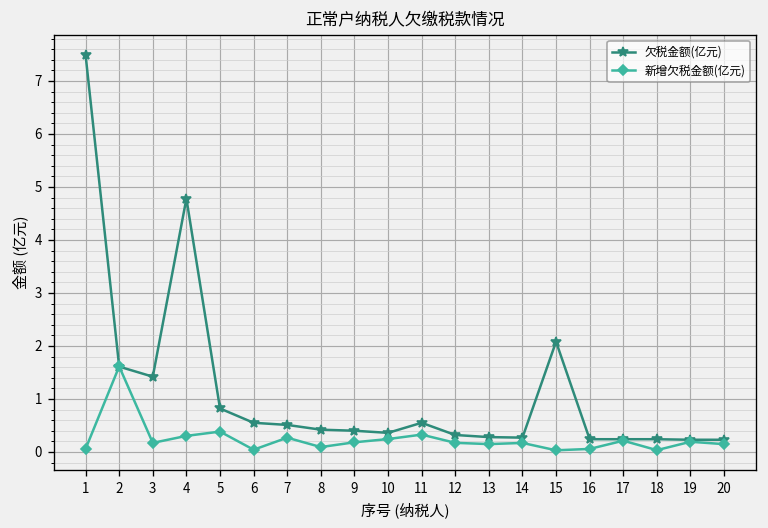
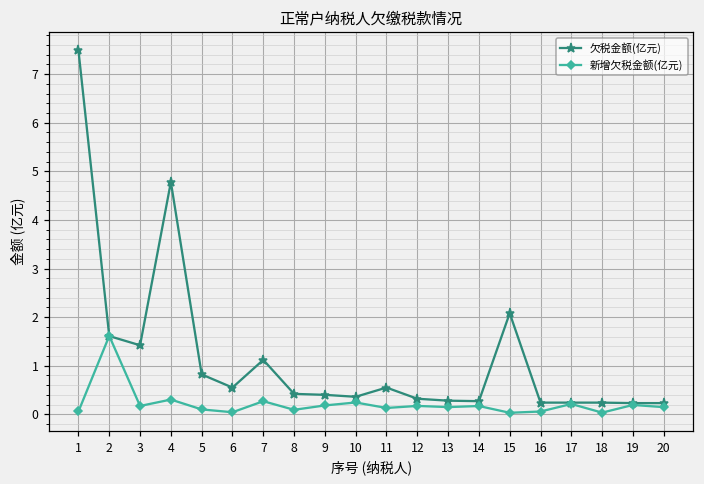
  {
    "欠税金额(亿元)": {
      "1": 7.5,
      "3": 1.4,
      "4": 4.8,
      "5": 0.8,
      "6": 0.6,
-     "7": 0.5,
+     "7": 1.1,
      "8": 0.4,
      "9": 0.4,
      "10": 0.4,
      "11": 0.6,
      "12": 0.3,
      "13": 0.3,
      "14": 0.3,
      "15": 2.1,
      "16": 0.2,
      "18": 0.2,
      "20": 0.2
    },
    "新增欠税金额(亿元)": {
      "1": 0.1,
      "3": 0.2,
      "4": 0.3,
-     "5": 0.4,
+     "5": 0.1,
      "6": 0.0,
      "7": 0.3,
      "8": 0.1,
      "9": 0.2,
      "10": 0.2,
-     "11": 0.3,
+     "11": 0.1,
      "12": 0.2,
      "13": 0.1,
      "14": 0.2,
      "15": 0.0,
      "16": 0.1,
      "18": 0.0,
      "20": 0.1
    }
  }
